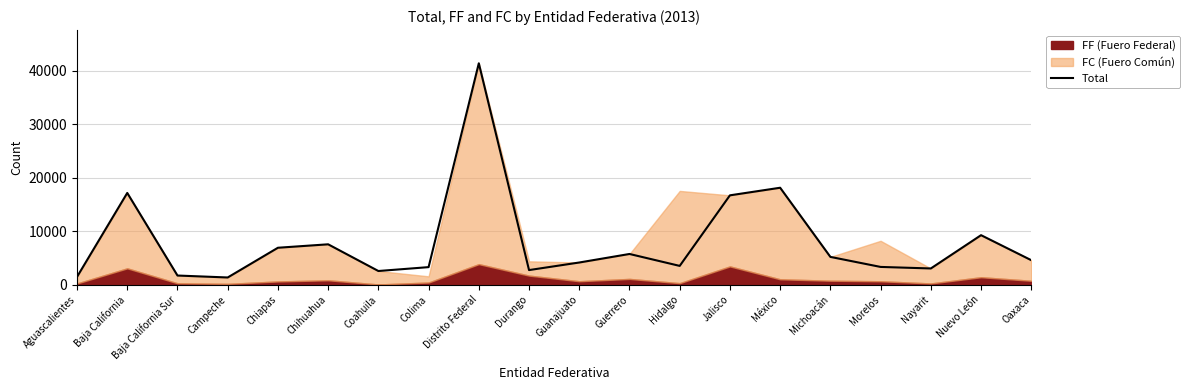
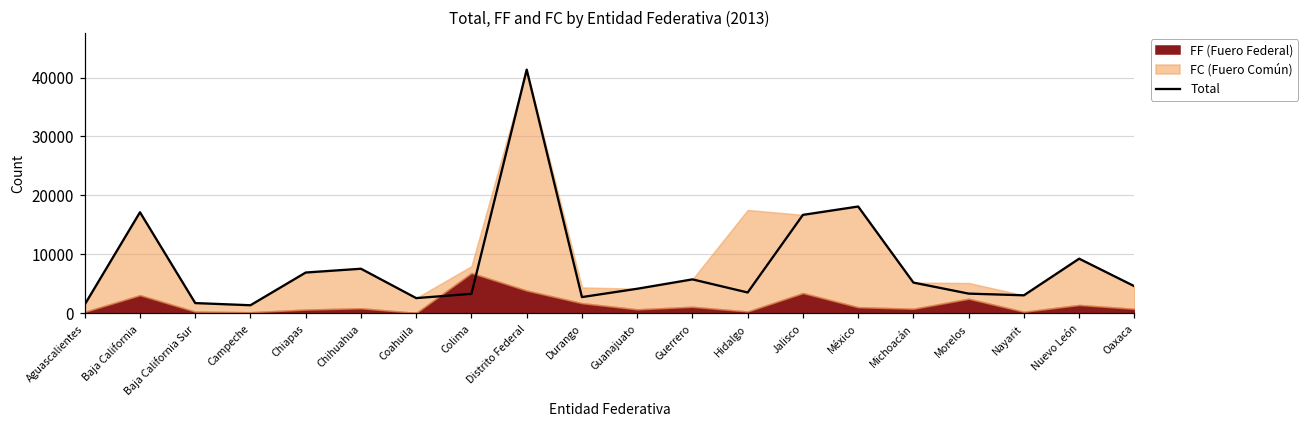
  {
    "FF (Fuero Federal)": {
      "Baja California": 3000,
      "Chiapas": 1000,
      "Chihuahua": 1000,
-     "Colima": 0,
+     "Colima": 7000,
      "Distrito Federal": 4000,
      "Durango": 2000,
      "Guanajuato": 1000,
      "Guerrero": 1000,
      "Jalisco": 3000,
      "México": 1000,
      "Michoacán": 1000,
-     "Morelos": 1000,
+     "Morelos": 2000,
      "Nuevo León": 1000,
      "Oaxaca": 1000
    },
    "Total": {
      "Colima": 3000,
      "Durango": 3000,
      "Hidalgo": 3000,
      "Morelos": 3000
    },
    "FC (Fuero Común)": {
      "Colima": 1000,
      "Durango": 3000,
      "Hidalgo": 17000,
-     "Morelos": 8000
+     "Morelos": 3000
    }
  }
